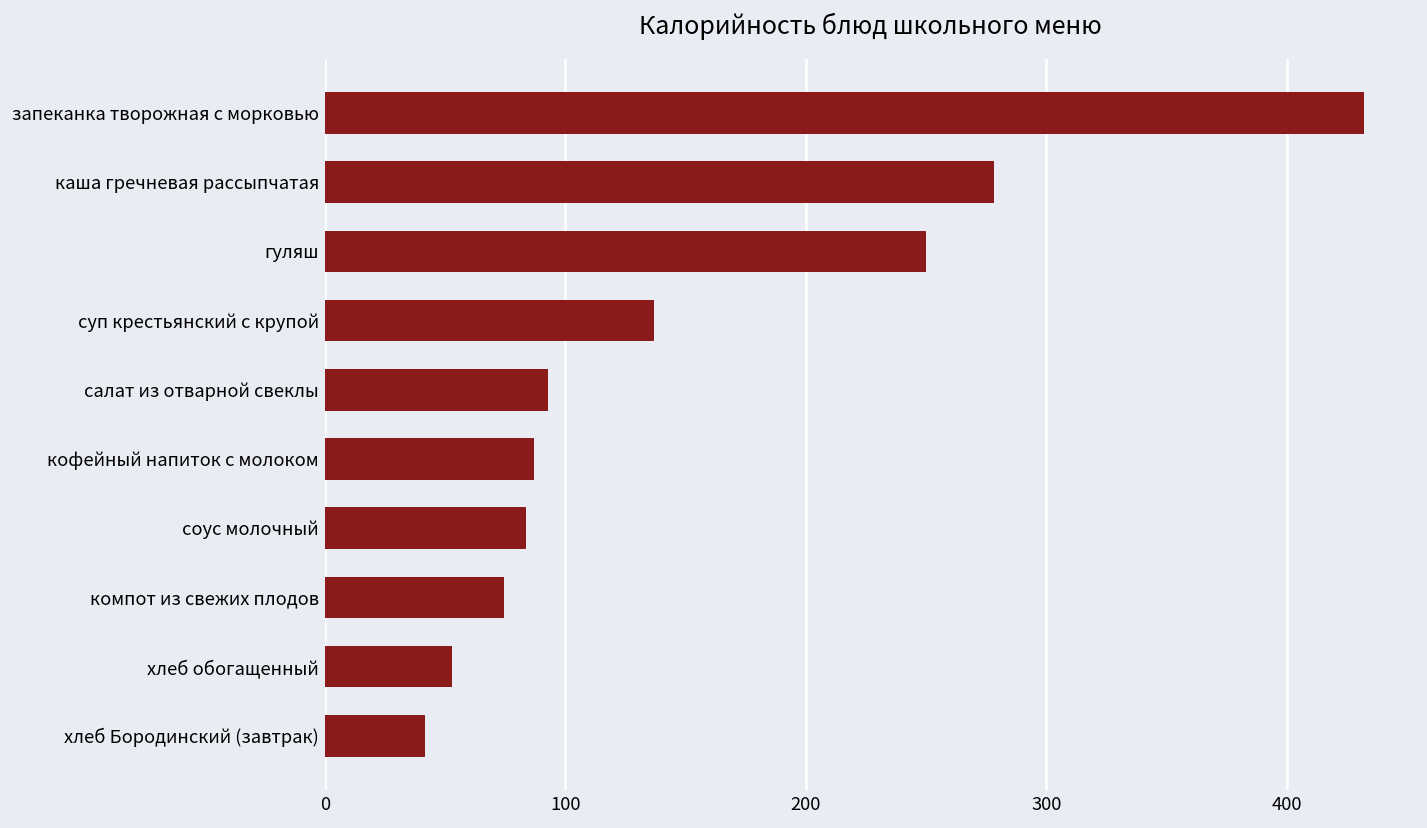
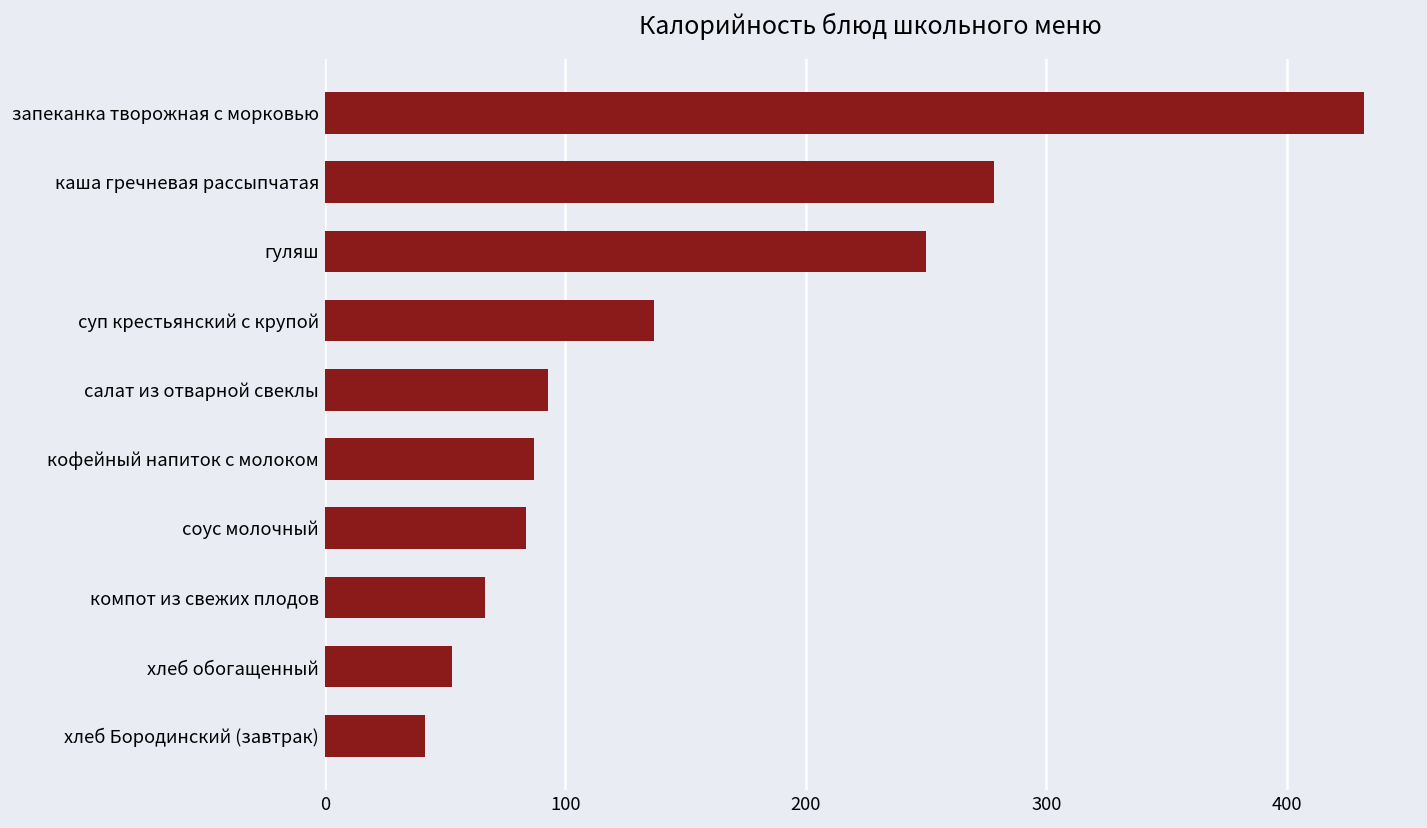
  {
    "запеканка творожная с морковью": 432,
    "каша гречневая рассыпчатая": 278,
    "гуляш": 250,
    "суп крестьянский с крупой": 137,
    "салат из отварной свеклы": 93,
    "кофейный напиток с молоком": 87,
    "соус молочный": 84,
-   "компот из свежих плодов": 75,
+   "компот из свежих плодов": 67,
    "хлеб обогащенный": 53,
    "хлеб Бородинский (завтрак)": 42
  }
